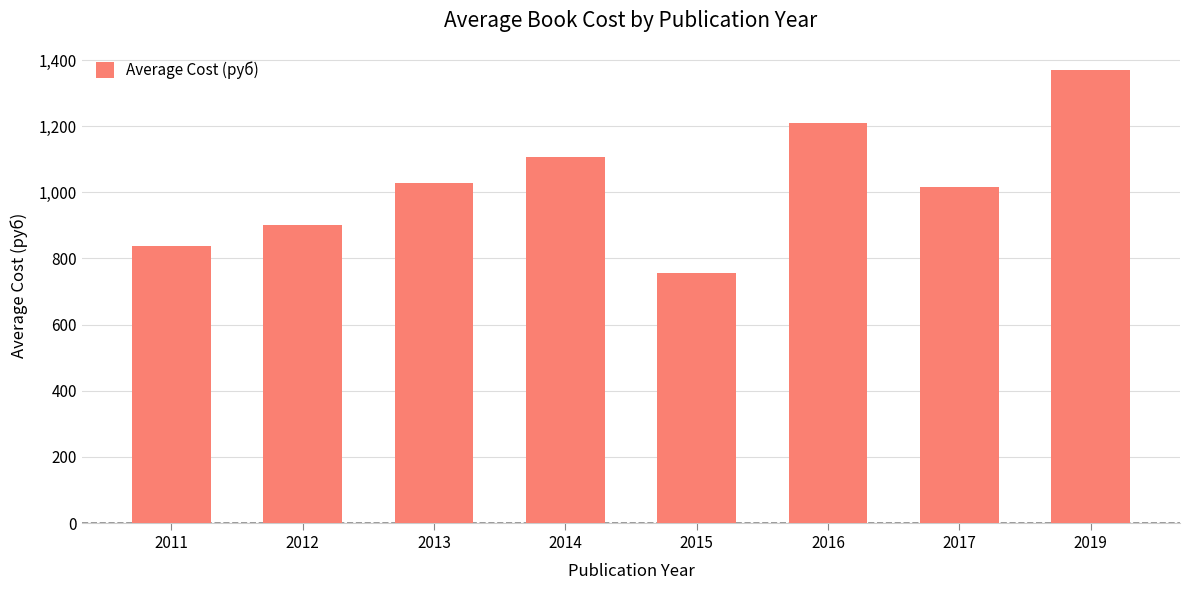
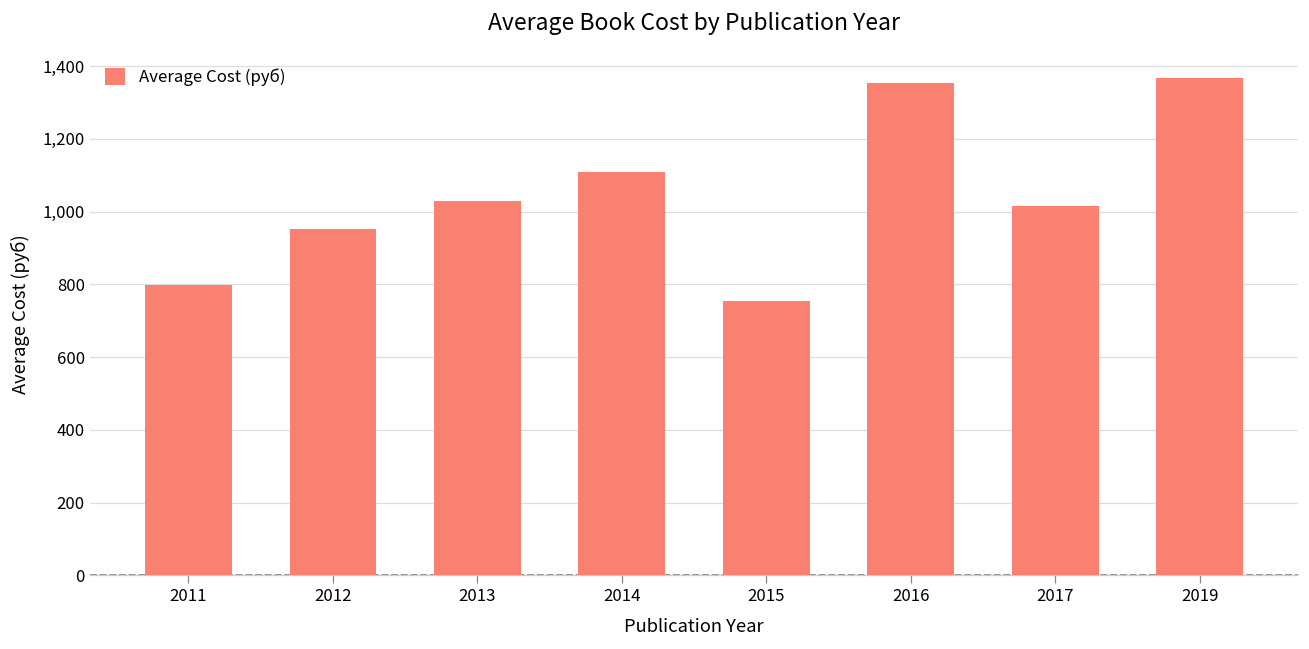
  {
-   "2011": "840",
-   "2012": "900",
+   "2011": "800",
+   "2012": "950",
    "2013": "1,030",
    "2014": "1,110",
    "2015": "760",
-   "2016": "1,210",
+   "2016": "1,350",
    "2017": "1,020",
    "2019": "1,370"
  }
